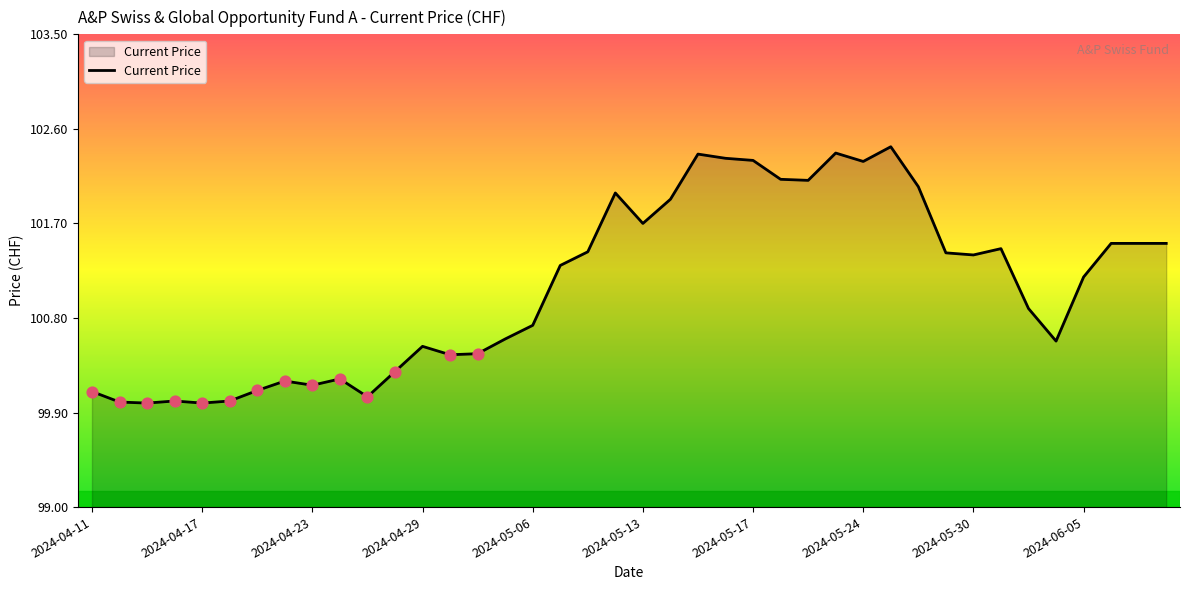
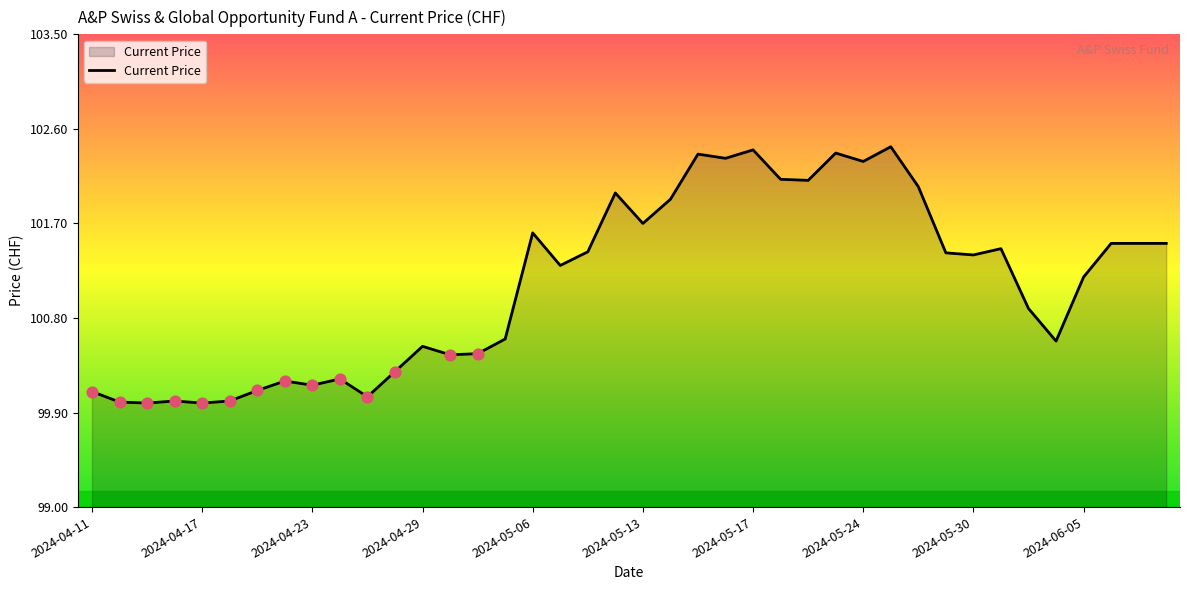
  {
    "Current Price": {
      "2024-04-29": 100.53,
-     "2024-05-06": 100.73,
+     "2024-05-06": 101.61,
      "2024-05-13": 101.70,
-     "2024-05-17": 102.3,
+     "2024-05-17": 102.4,
      "2024-05-24": 102.29,
      "2024-05-30": 101.40,
      "2024-06-05": 101.19
    }
  }
